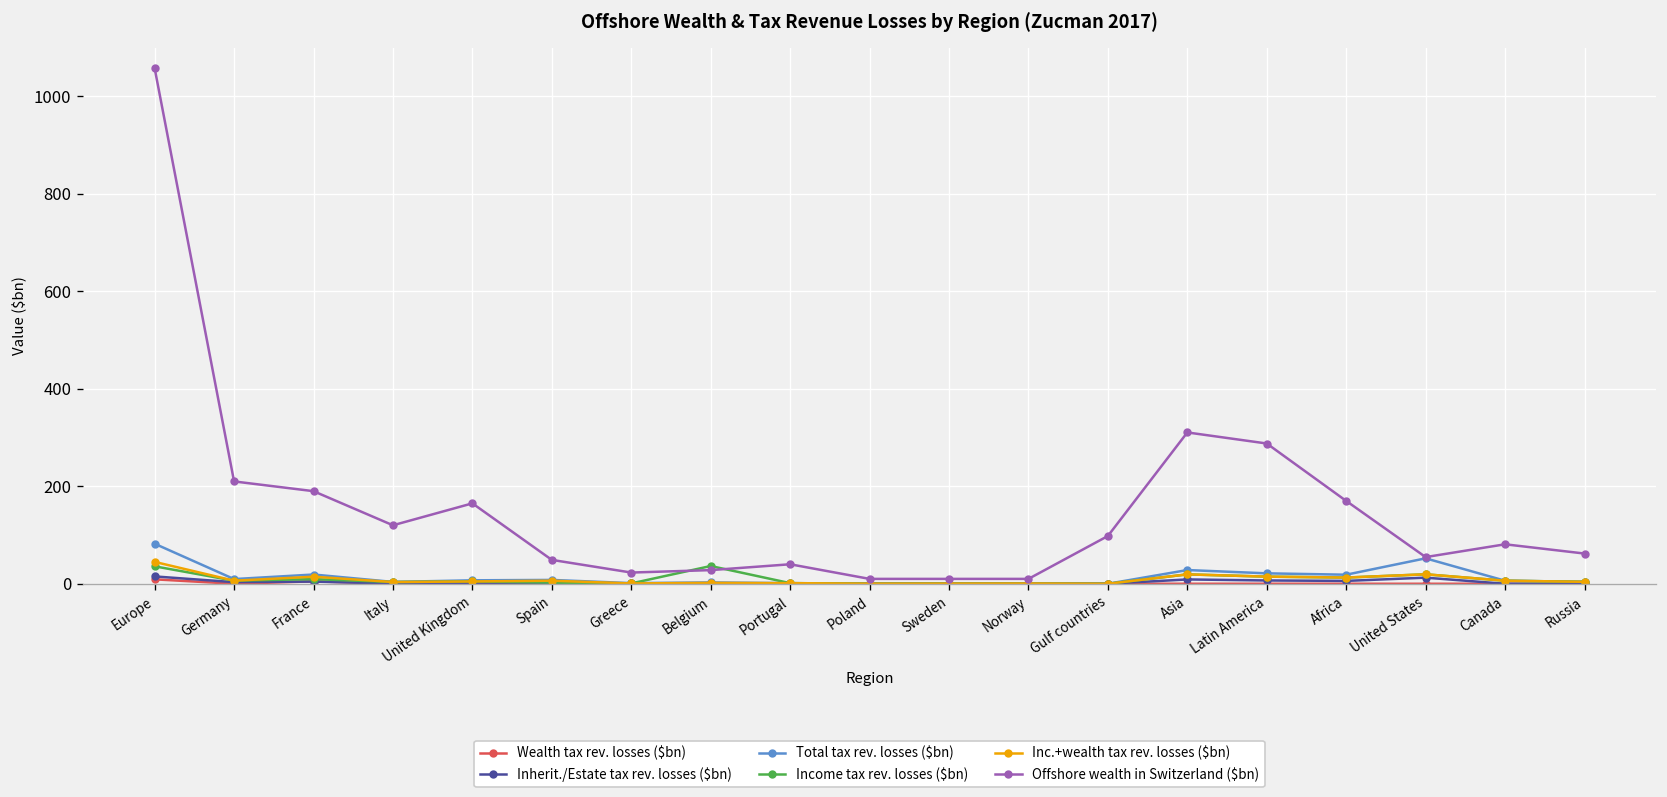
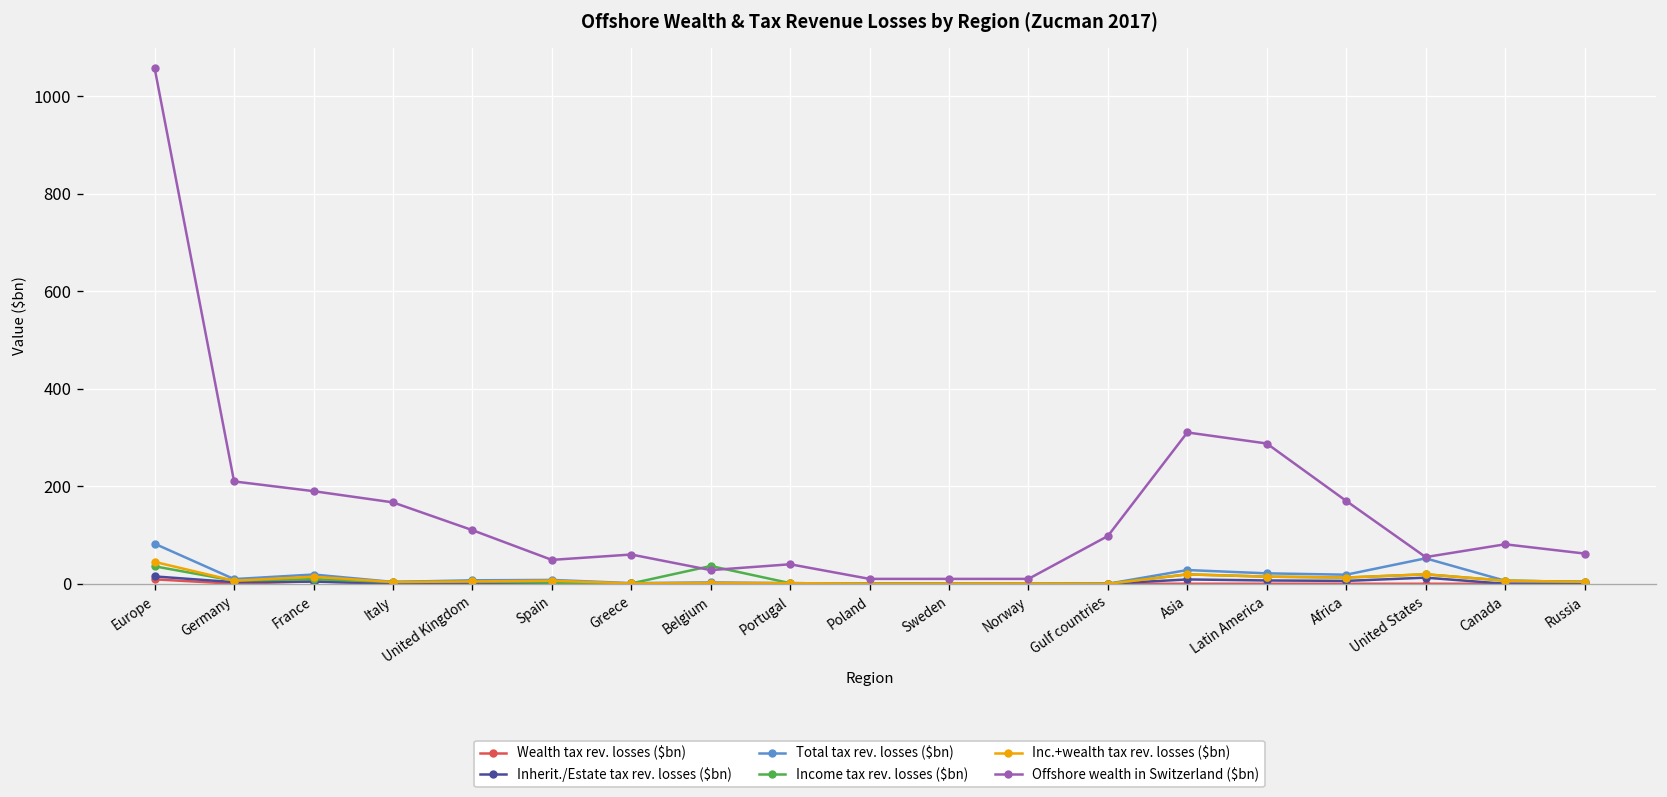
  {
    "Wealth tax rev. losses ($bn)": {
      "Asia": 0,
      "Latin America": 0,
      "United States": 0
    },
    "Inherit./Estate tax rev. losses ($bn)": {
      "Asia": 10,
      "Latin America": 10,
      "United States": 10
    },
    "Total tax rev. losses ($bn)": {
      "Europe": 80,
      "Asia": 30,
      "Latin America": 20
    },
    "Income tax rev. losses ($bn)": {
      "Europe": 40,
      "Belgium": 40
    },
    "Inc.+wealth tax rev. losses ($bn)": {
      "Europe": 40
    },
    "Offshore wealth in Switzerland ($bn)": {
      "Europe": 1060,
      "Germany": 210,
      "France": 190,
-     "Italy": 120,
-     "United Kingdom": 170,
+     "Italy": 170,
+     "United Kingdom": 110,
      "Spain": 50,
-     "Greece": 20,
+     "Greece": 60,
      "Belgium": 30,
      "Portugal": 40,
      "Poland": 10,
      "Sweden": 10,
      "Norway": 10,
      "Gulf countries": 100,
      "Asia": 310,
      "Latin America": 290,
      "Africa": 170,
      "Canada": 80,
      "Russia": 60
    }
  }
